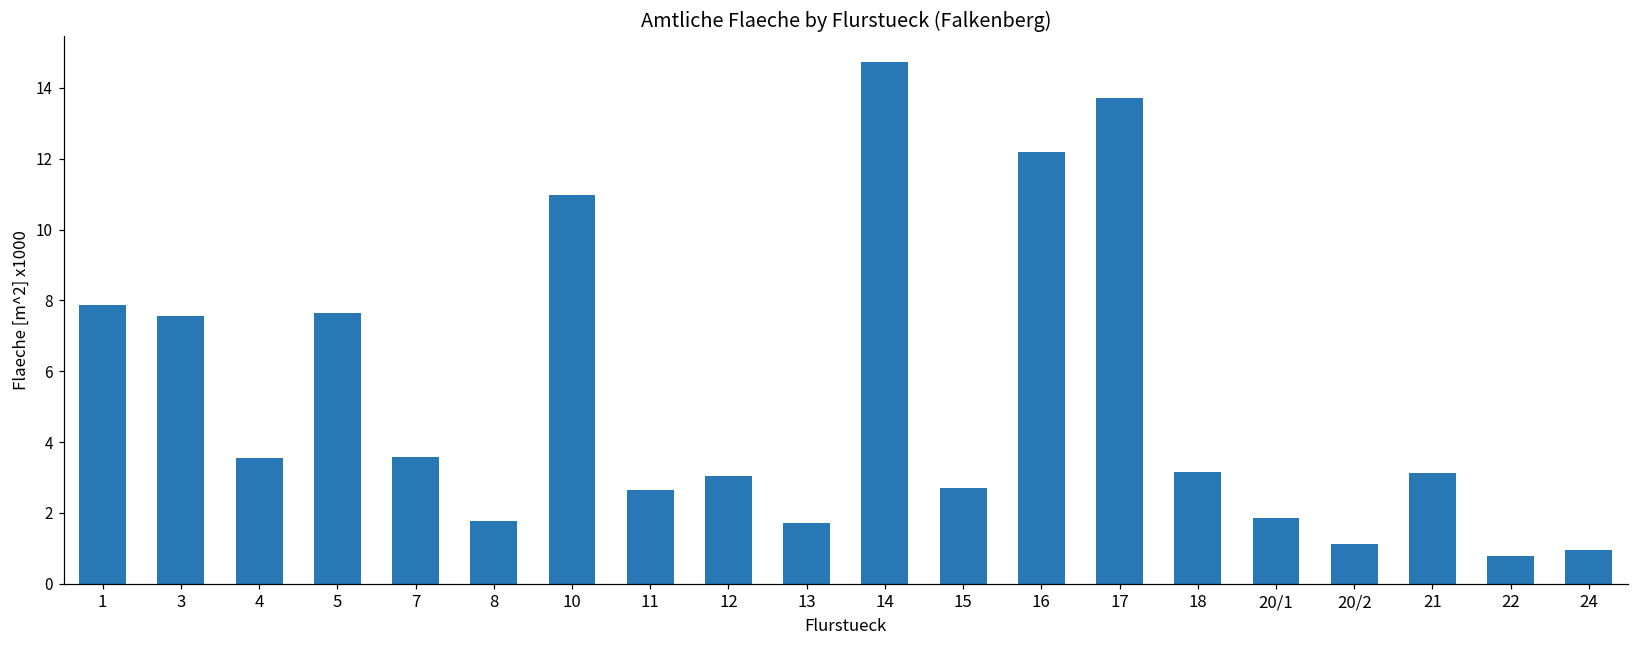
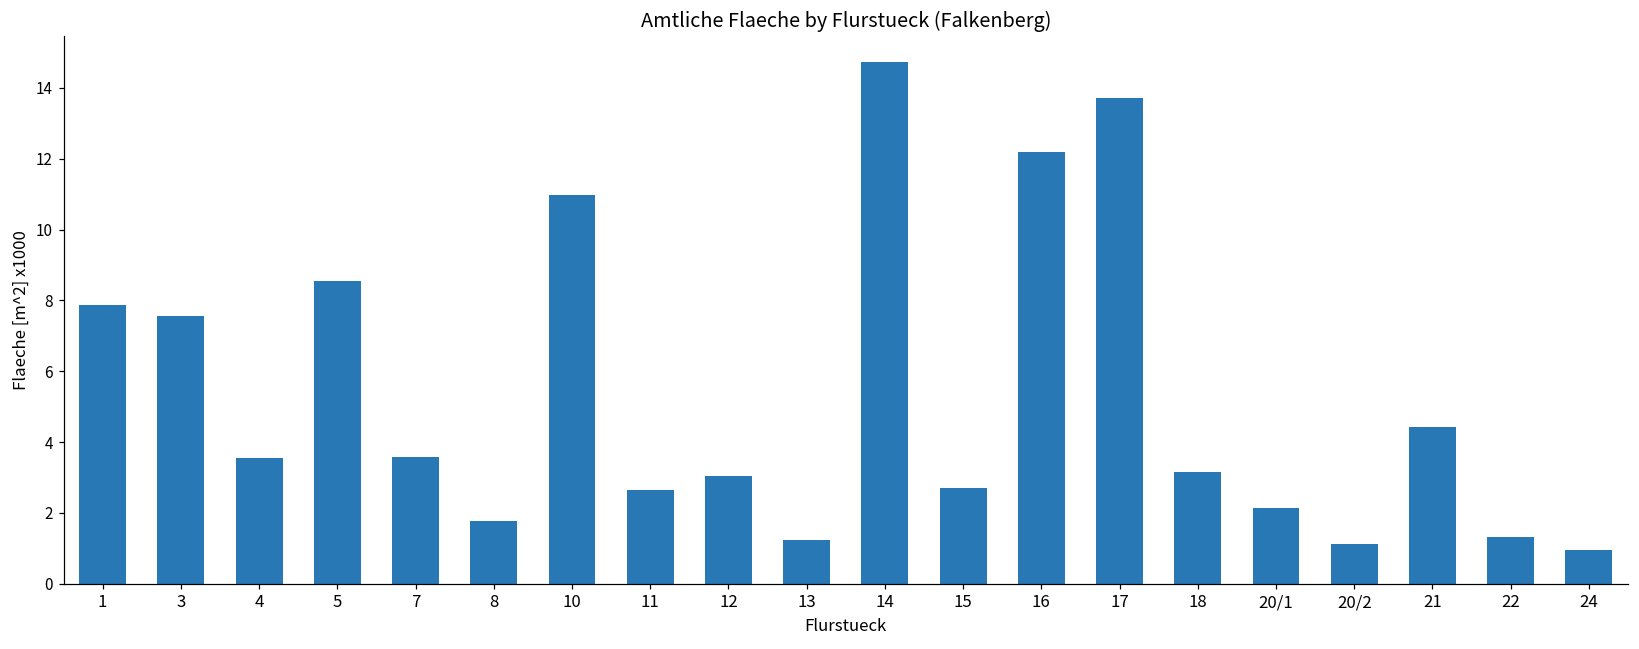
  {
    "1": 7.9,
    "3": 7.6,
    "4": 3.6,
-   "5": 7.7,
+   "5": 8.5,
    "7": 3.6,
    "8": 1.8,
    "10": 11.0,
    "11": 2.7,
    "12": 3.1,
-   "13": 1.7,
+   "13": 1.2,
    "14": 14.7,
    "15": 2.7,
    "16": 12.2,
    "17": 13.7,
    "18": 3.1,
-   "20/1": 1.9,
+   "20/1": 2.1,
    "20/2": 1.1,
-   "21": 3.1,
-   "22": 0.8,
+   "21": 4.4,
+   "22": 1.3,
    "24": 0.9
  }
